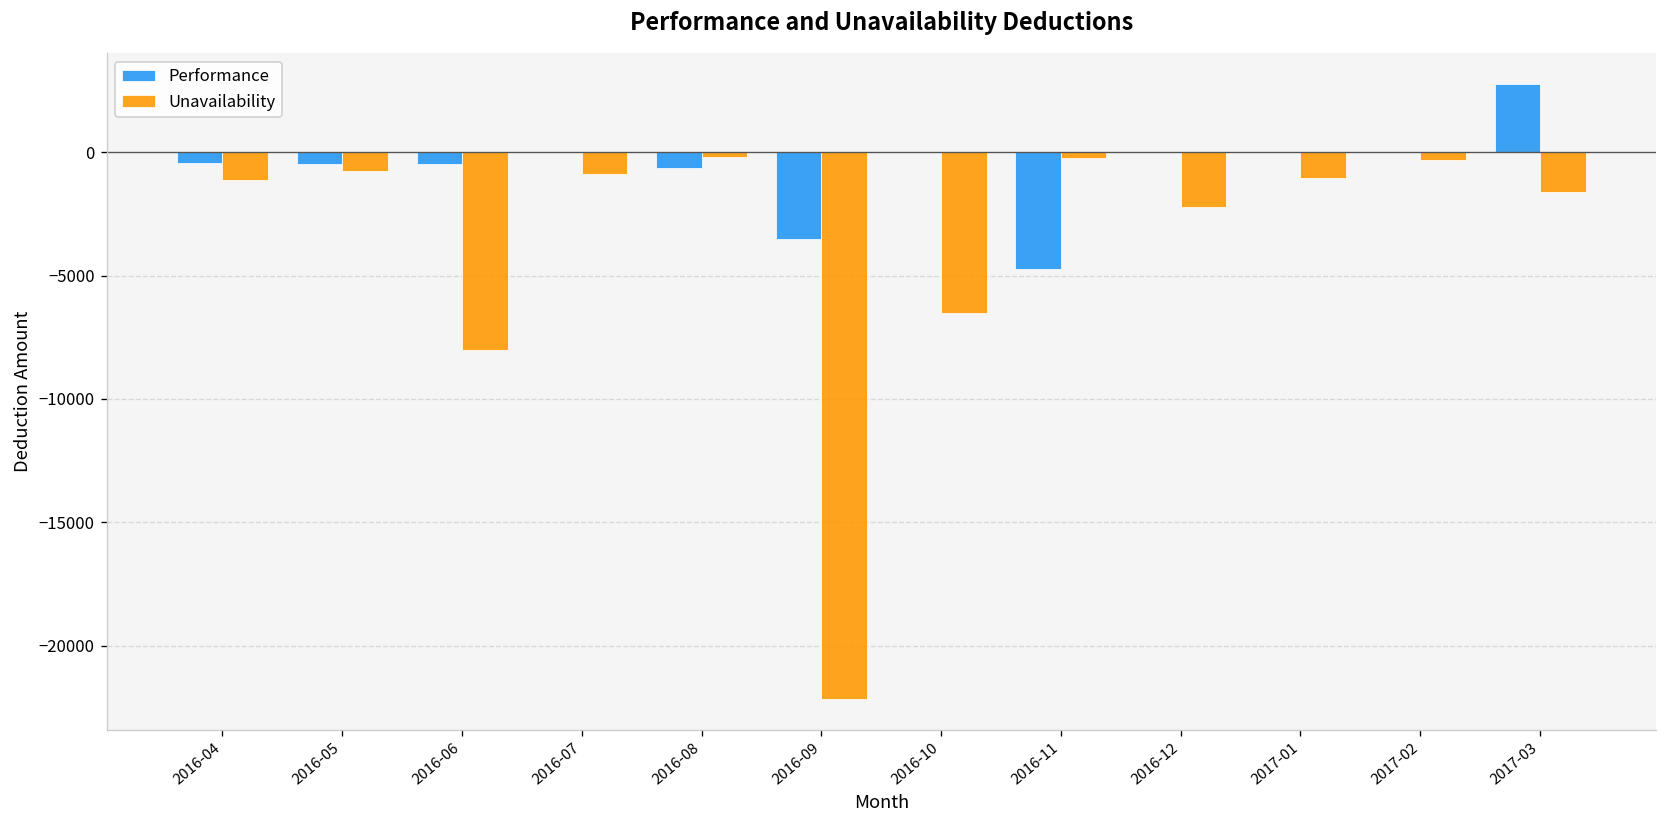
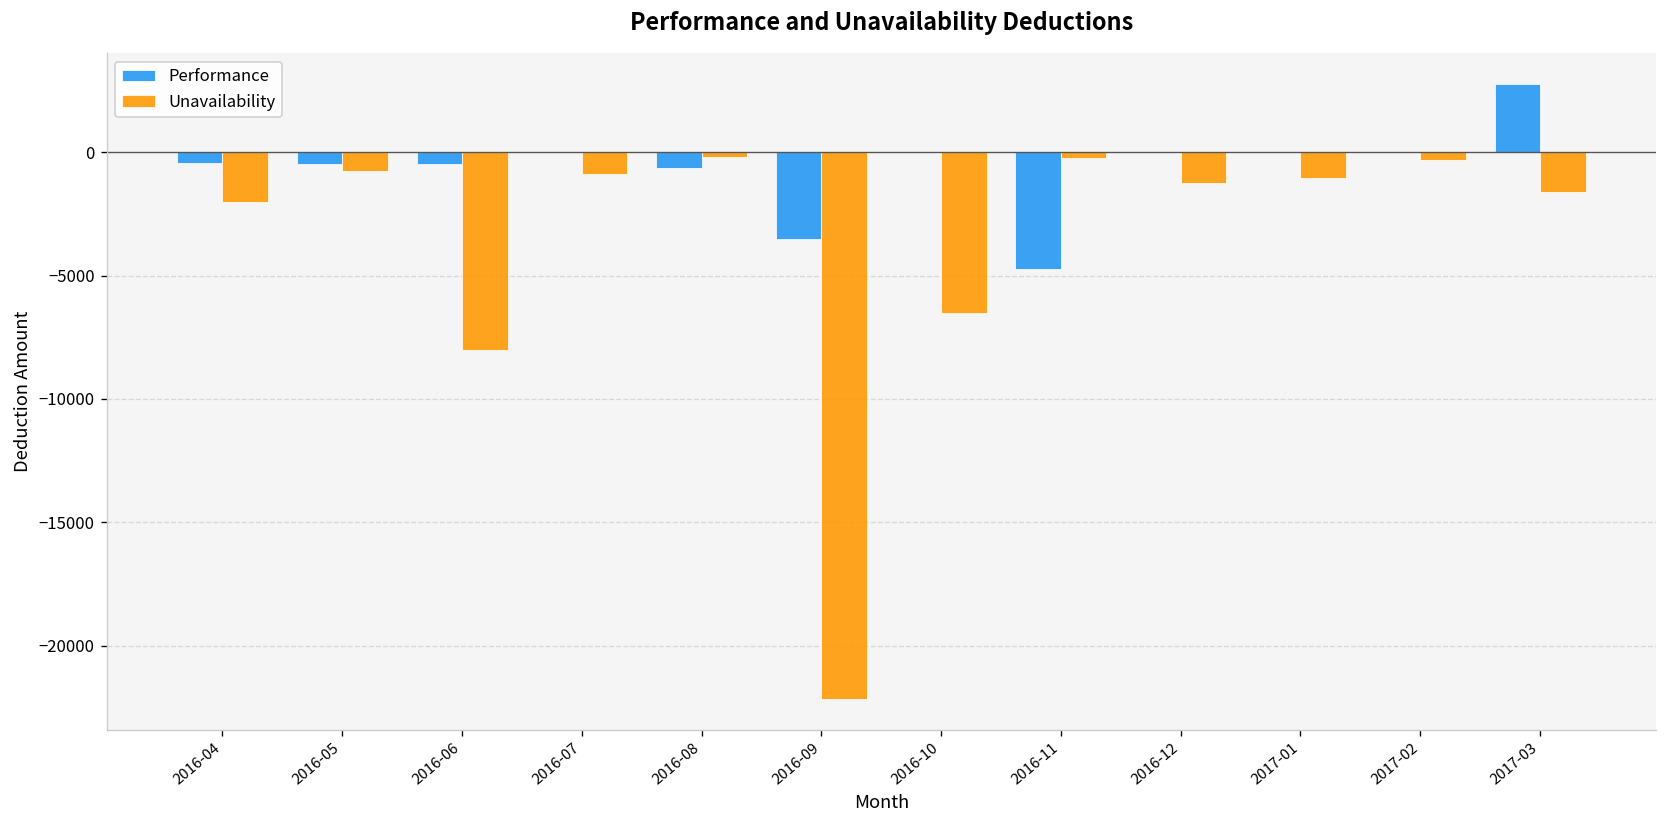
  {
    "Performance": {
      "2016-04": -400,
      "2016-05": -500,
      "2016-06": -500,
      "2016-07": 0,
      "2016-08": -600,
      "2016-09": -3500,
      "2016-10": 0,
      "2016-11": -4700,
      "2016-12": 0,
      "2017-01": 0,
      "2017-02": 0,
      "2017-03": 2800
    },
    "Unavailability": {
-     "2016-04": -1100,
+     "2016-04": -2000,
      "2016-05": -700,
      "2016-06": -8000,
      "2016-07": -900,
      "2016-08": -200,
      "2016-09": -22200,
      "2016-10": -6500,
      "2016-11": -200,
-     "2016-12": -2200,
+     "2016-12": -1200,
      "2017-01": -1100,
      "2017-02": -300,
      "2017-03": -1600
    }
  }
